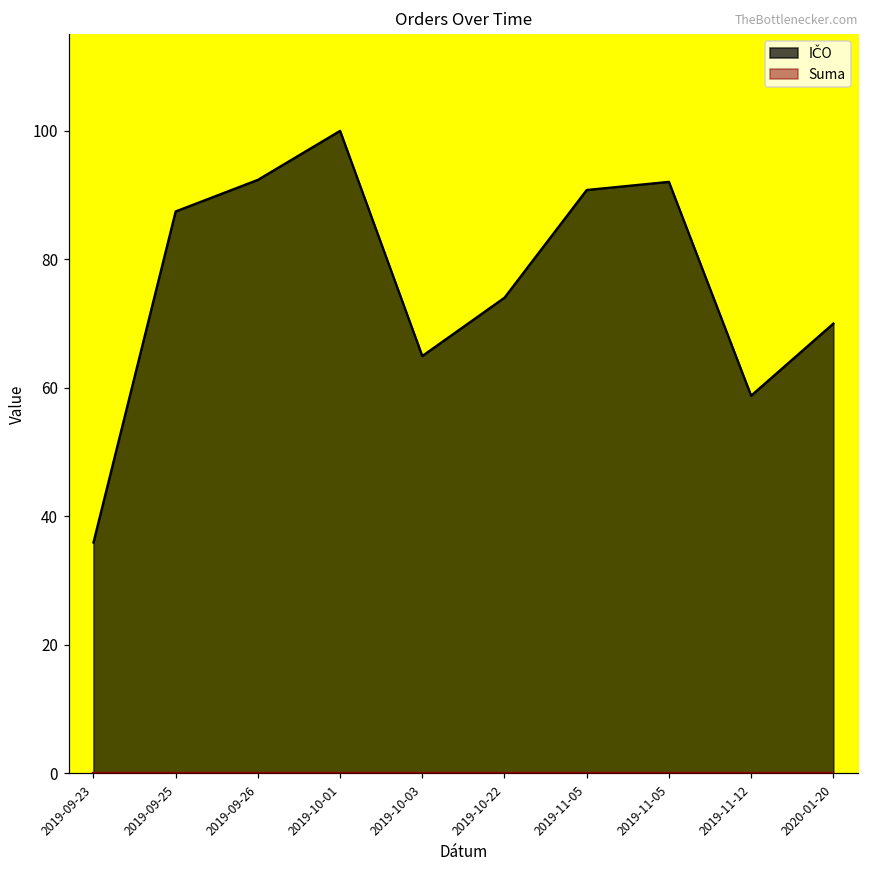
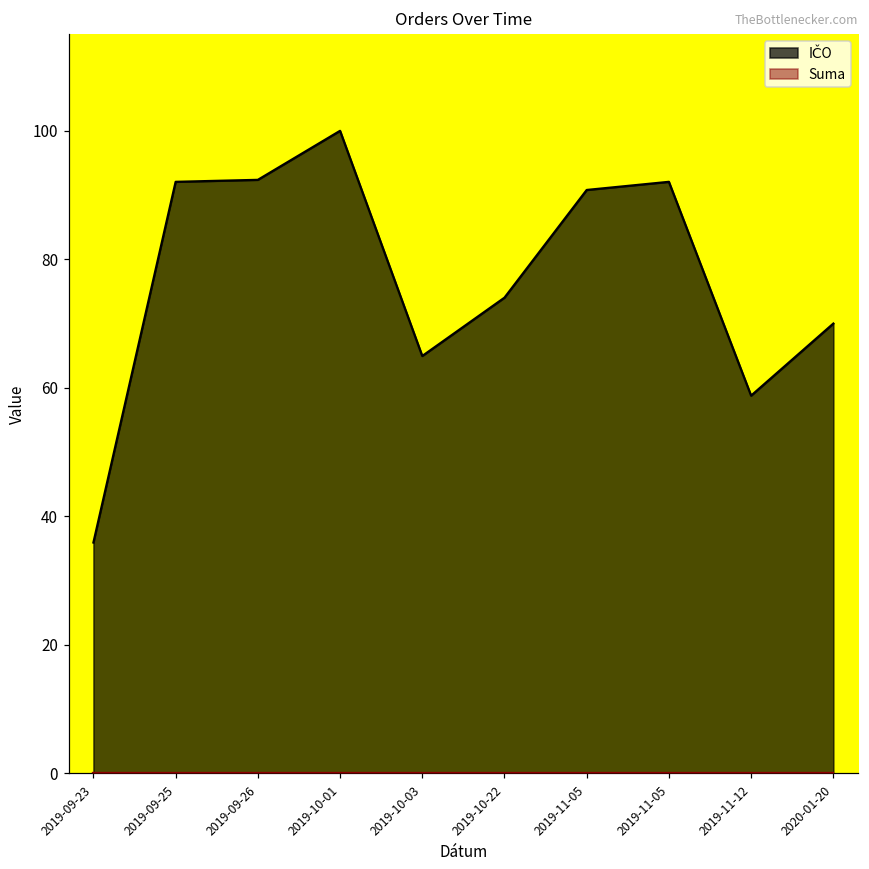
  {
    "IČO": {
      "2019-09-23": 36,
-     "2019-09-25": 87,
+     "2019-09-25": 92,
      "2019-09-26": 92,
      "2019-10-01": 100,
      "2019-10-03": 65,
      "2019-10-22": 74,
      "2019-11-12": 59,
      "2020-01-20": 70
    },
    "Suma": {
      "2019-09-23": 0,
      "2019-09-25": 0,
      "2019-09-26": 0,
      "2019-10-01": 0,
      "2019-10-03": 0,
      "2019-10-22": 0,
      "2019-11-12": 0,
      "2020-01-20": 0
    }
  }
